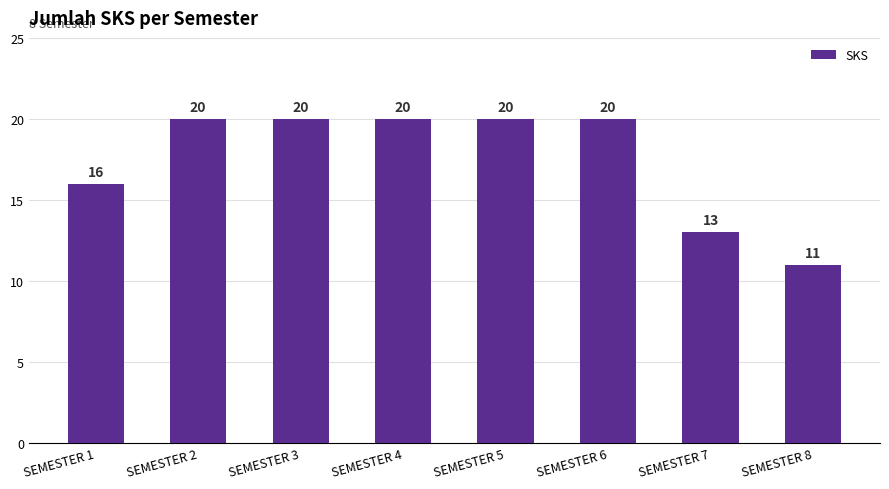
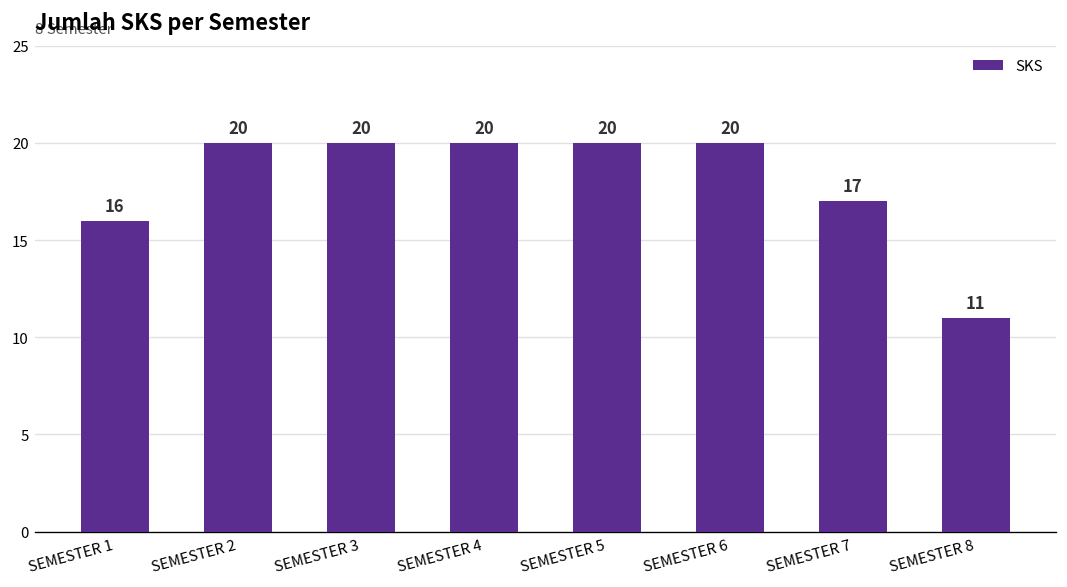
  {
    "SEMESTER 1": 16,
    "SEMESTER 2": 20,
    "SEMESTER 3": 20,
    "SEMESTER 4": 20,
    "SEMESTER 5": 20,
    "SEMESTER 6": 20,
-   "SEMESTER 7": 13,
+   "SEMESTER 7": 17,
    "SEMESTER 8": 11
  }
